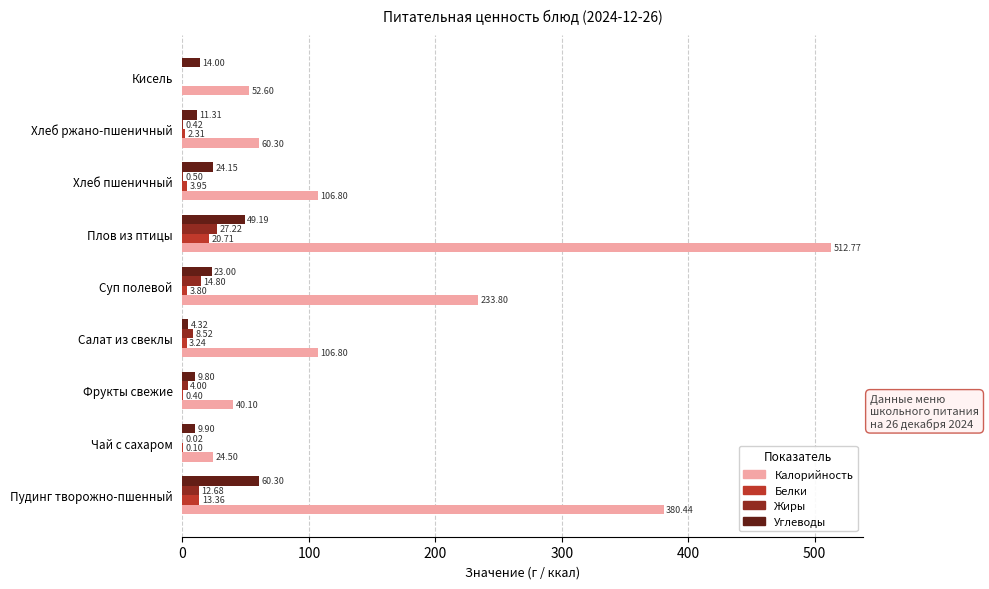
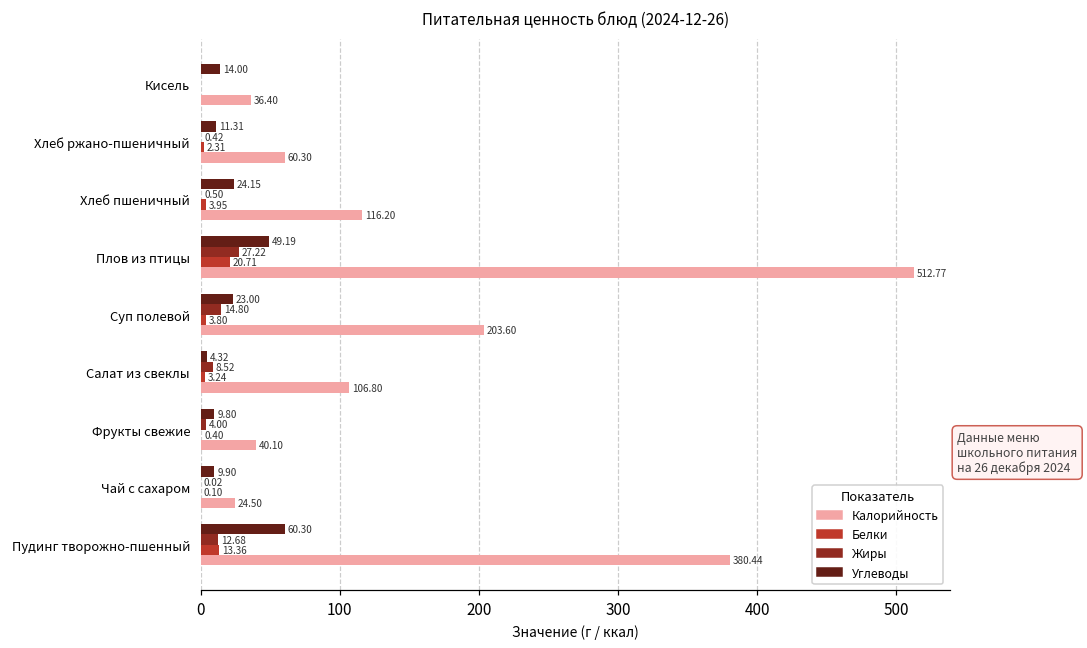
  {
    "Калорийность": {
-     "Кисель": 52.60,
+     "Кисель": 36.40,
      "Хлеб ржано-пшеничный": 60.30,
-     "Хлеб пшеничный": 106.80,
+     "Хлеб пшеничный": 116.20,
      "Плов из птицы": 512.77,
-     "Суп полевой": 233.80,
+     "Суп полевой": 203.60,
      "Салат из свеклы": 106.80,
      "Фрукты свежие": 40.10,
      "Чай с сахаром": 24.50,
      "Пудинг творожно-пшенный": 380.44
    }
  }
